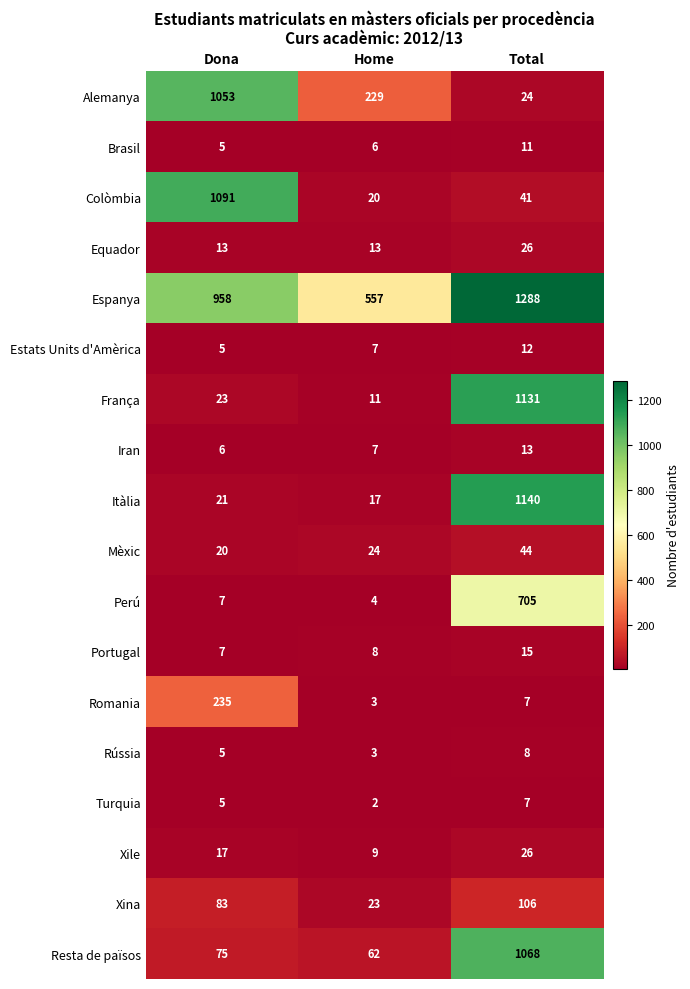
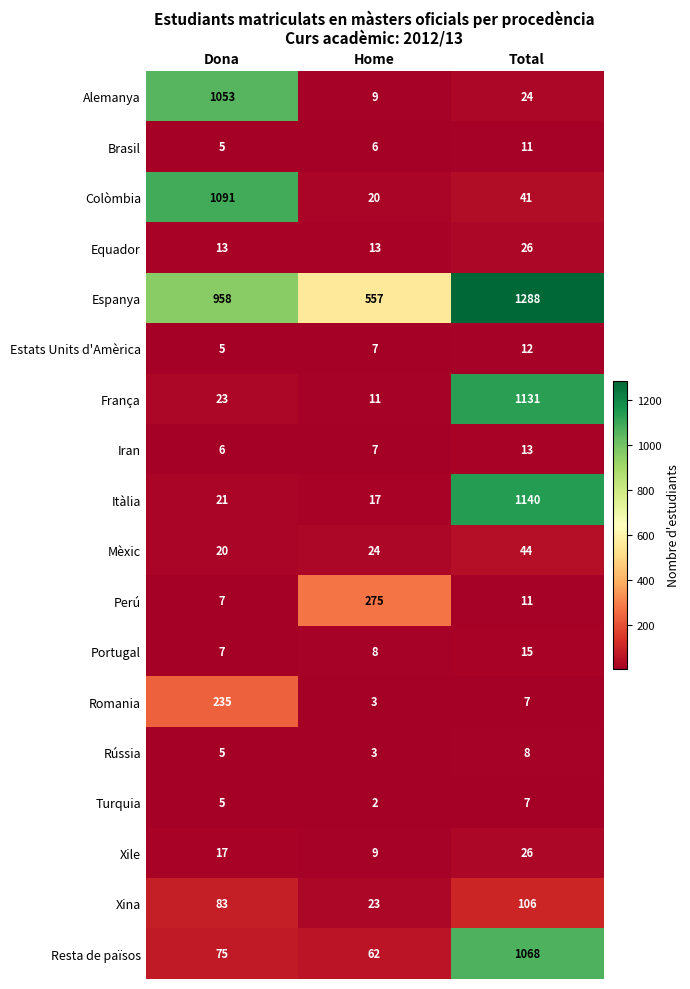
  {
    "Alemanya": {
      "Dona": 1053,
-     "Home": 229,
+     "Home": 9,
      "Total": 24
    },
    "Brasil": {
      "Dona": 5,
      "Home": 6,
      "Total": 11
    },
    "Colòmbia": {
      "Dona": 1091,
      "Home": 20,
      "Total": 41
    },
    "Equador": {
      "Dona": 13,
      "Home": 13,
      "Total": 26
    },
    "Espanya": {
      "Dona": 958,
      "Home": 557,
      "Total": 1288
    },
    "Estats Units d'Amèrica": {
      "Dona": 5,
      "Home": 7,
      "Total": 12
    },
    "França": {
      "Dona": 23,
      "Home": 11,
      "Total": 1131
    },
    "Iran": {
      "Dona": 6,
      "Home": 7,
      "Total": 13
    },
    "Itàlia": {
      "Dona": 21,
      "Home": 17,
      "Total": 1140
    },
    "Mèxic": {
      "Dona": 20,
      "Home": 24,
      "Total": 44
    },
    "Perú": {
      "Dona": 7,
-     "Home": 4,
-     "Total": 705
+     "Home": 275,
+     "Total": 11
    },
    "Portugal": {
      "Dona": 7,
      "Home": 8,
      "Total": 15
    },
    "Romania": {
      "Dona": 235,
      "Home": 3,
      "Total": 7
    },
    "Rússia": {
      "Dona": 5,
      "Home": 3,
      "Total": 8
    },
    "Turquia": {
      "Dona": 5,
      "Home": 2,
      "Total": 7
    },
    "Xile": {
      "Dona": 17,
      "Home": 9,
      "Total": 26
    },
    "Xina": {
      "Dona": 83,
      "Home": 23,
      "Total": 106
    },
    "Resta de països": {
      "Dona": 75,
      "Home": 62,
      "Total": 1068
    }
  }
